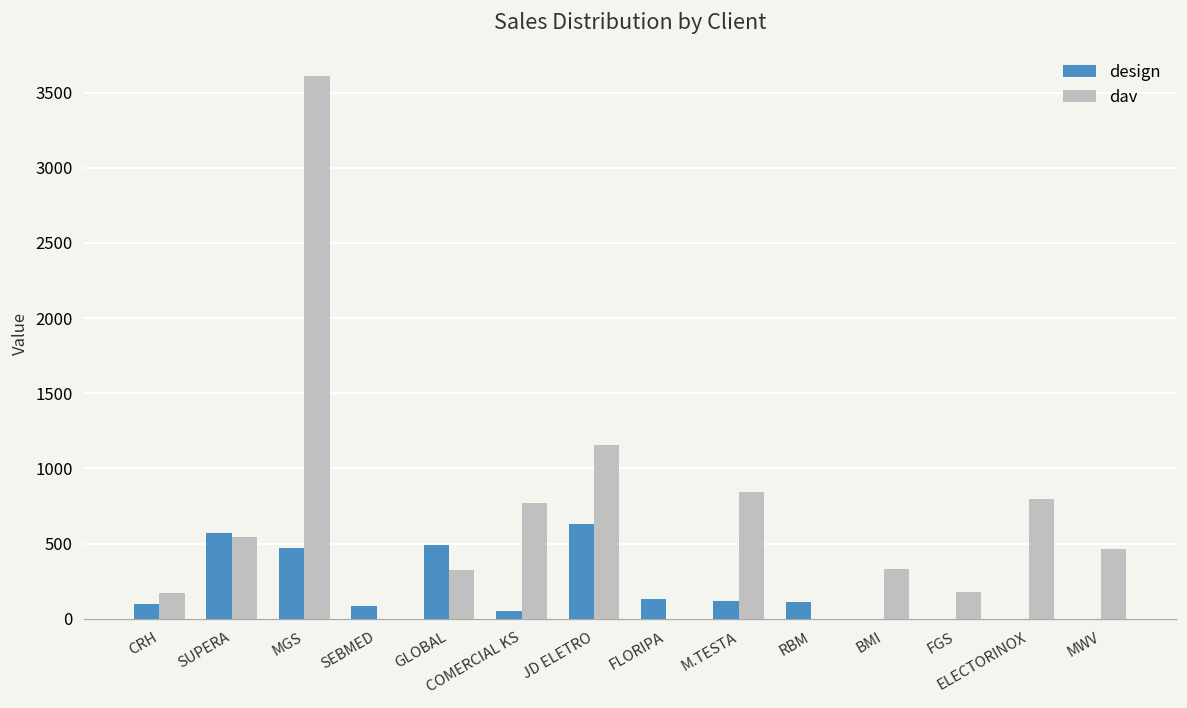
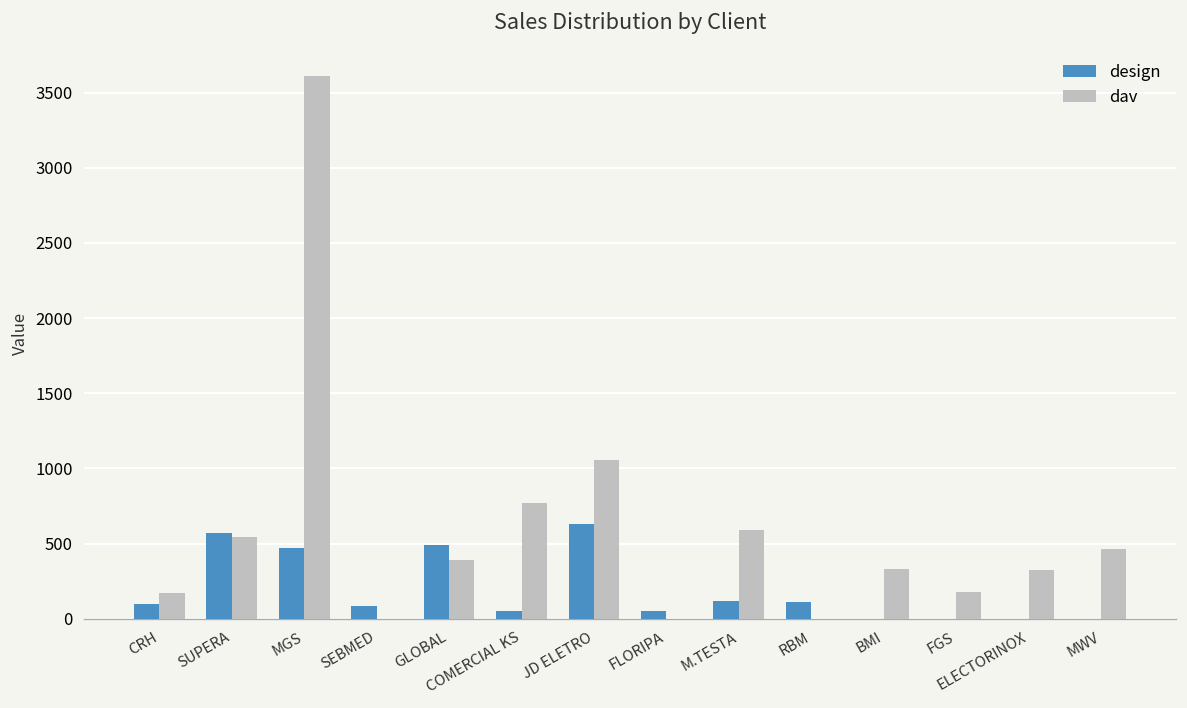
  {
    "design": {
      "CRH": 100,
      "SUPERA": 570,
      "MGS": 470,
      "SEBMED": 80,
      "GLOBAL": 490,
      "COMERCIAL KS": 50,
      "JD ELETRO": 630,
-     "FLORIPA": 130,
+     "FLORIPA": 50,
      "M.TESTA": 120,
      "RBM": 110,
      "BMI": 0,
      "FGS": 0,
      "ELECTORINOX": 0,
      "MWV": 0
    },
    "dav": {
      "CRH": 170,
      "SUPERA": 540,
      "MGS": 3610,
      "SEBMED": 0,
-     "GLOBAL": 320,
+     "GLOBAL": 390,
      "COMERCIAL KS": 770,
-     "JD ELETRO": 1160,
+     "JD ELETRO": 1060,
      "FLORIPA": 0,
-     "M.TESTA": 840,
+     "M.TESTA": 590,
      "RBM": 0,
      "BMI": 330,
      "FGS": 180,
-     "ELECTORINOX": 800,
+     "ELECTORINOX": 320,
      "MWV": 460
    }
  }
